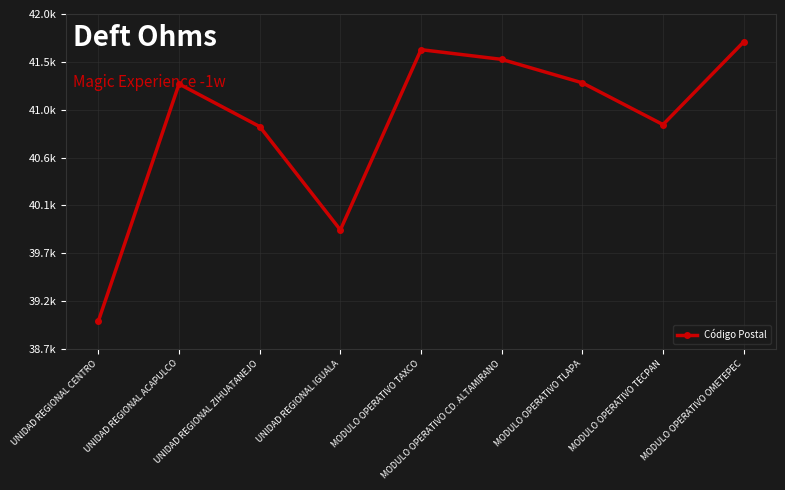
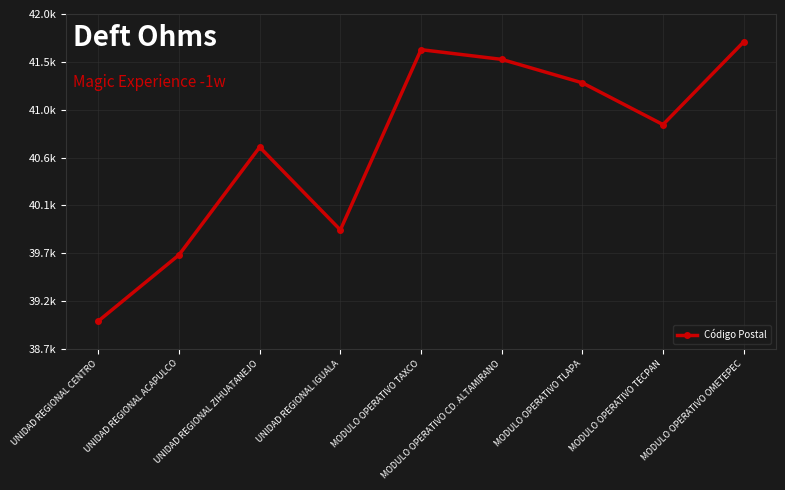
  {
    "UNIDAD REGIONAL CENTRO": 39000,
-   "UNIDAD REGIONAL ACAPULCO": 41290,
-   "UNIDAD REGIONAL ZIHUATANEJO": 40880,
+   "UNIDAD REGIONAL ACAPULCO": 39640,
+   "UNIDAD REGIONAL ZIHUATANEJO": 40680,
    "UNIDAD REGIONAL IGUALA": 39880,
    "MODULO OPERATIVO TAXCO": 41630,
    "MODULO OPERATIVO CD. ALTAMIRANO": 41530,
    "MODULO OPERATIVO TLAPA": 41300,
    "MODULO OPERATIVO TECPAN": 40900,
    "MODULO OPERATIVO OMETEPEC": 41700
  }
